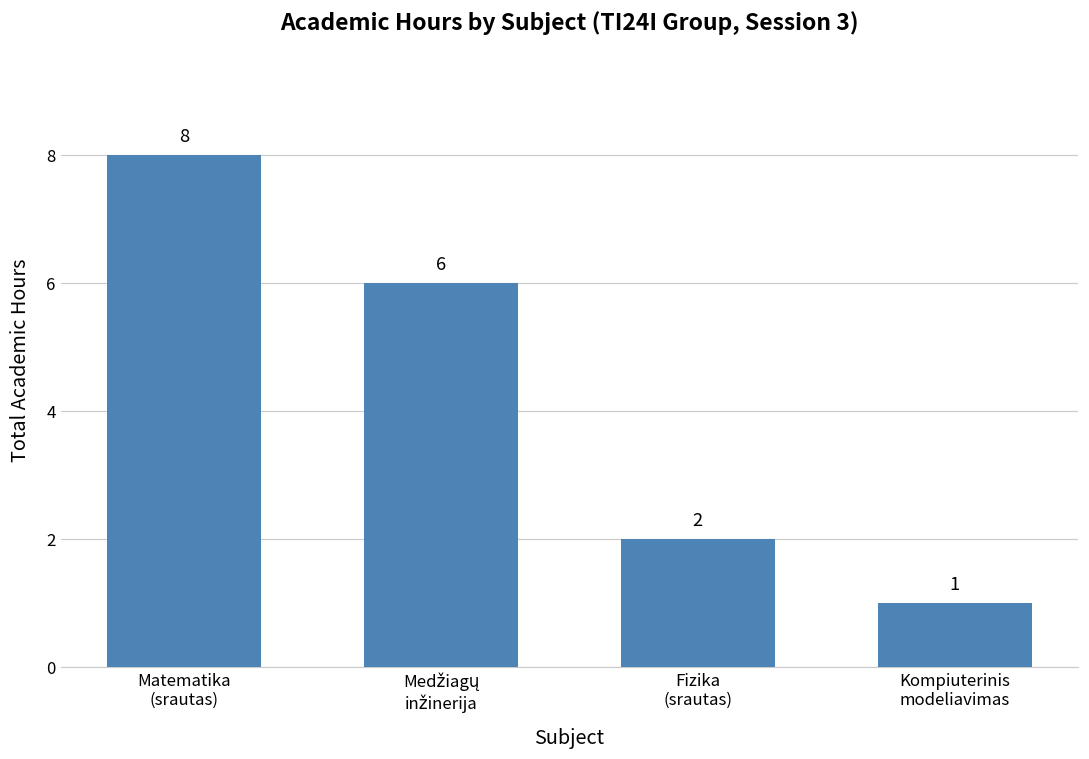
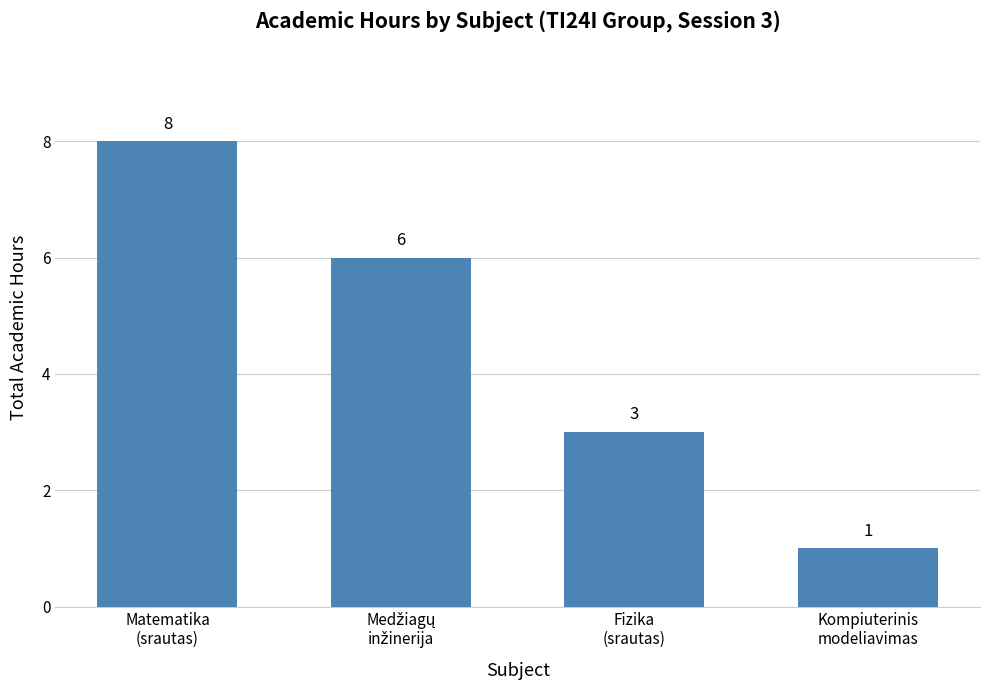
  {
    "Matematika (srautas)": 8,
    "Medžiagų inžinerija": 6,
-   "Fizika (srautas)": 2,
+   "Fizika (srautas)": 3,
    "Kompiuterinis modeliavimas": 1
  }
